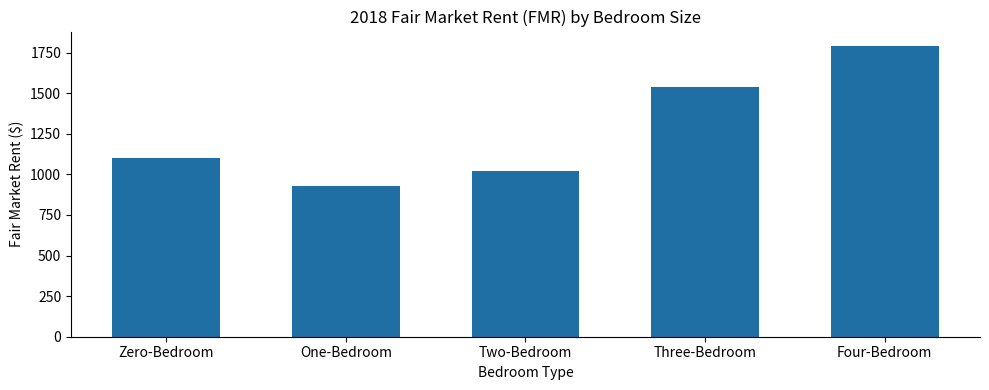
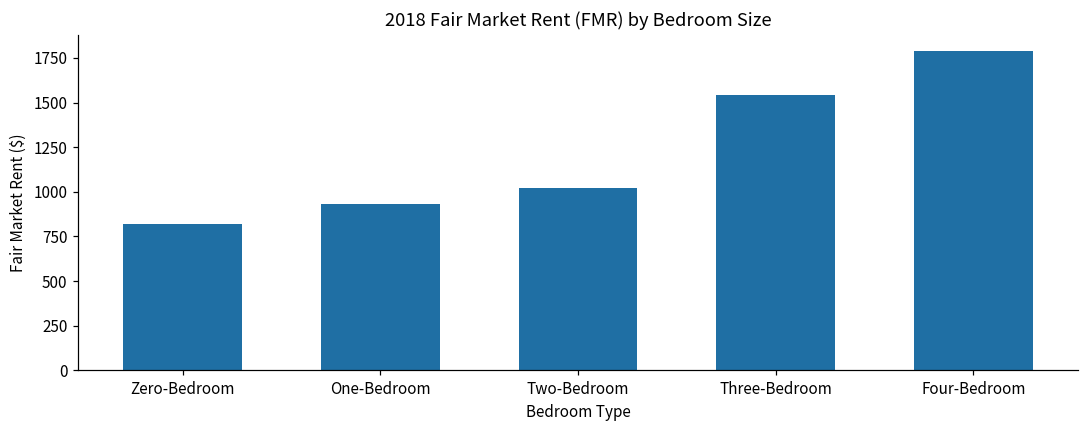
  {
-   "Zero-Bedroom": 1100,
+   "Zero-Bedroom": 820,
    "One-Bedroom": 930,
    "Two-Bedroom": 1020,
    "Three-Bedroom": 1540,
    "Four-Bedroom": 1790
  }
